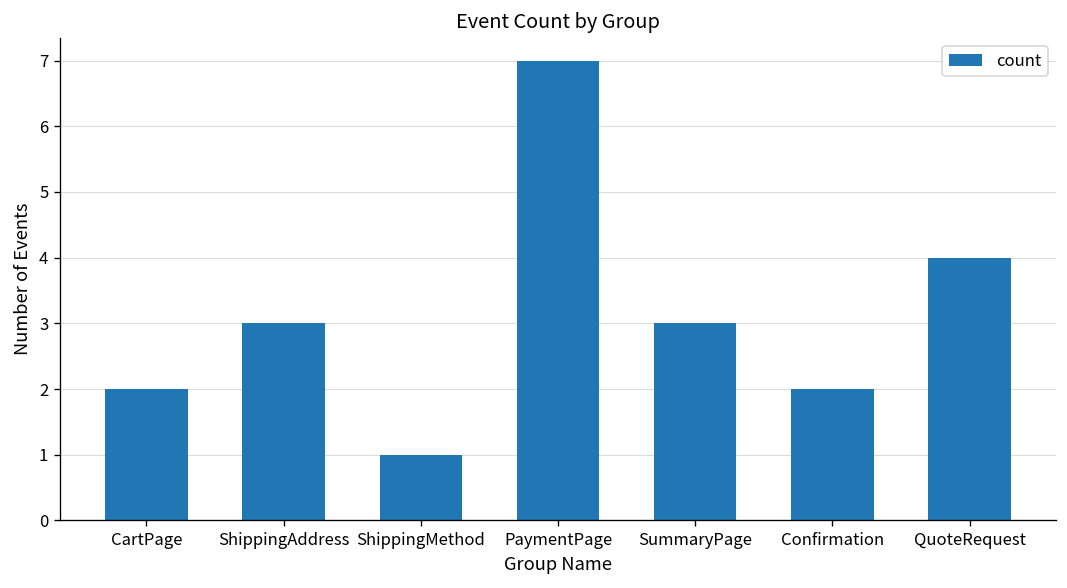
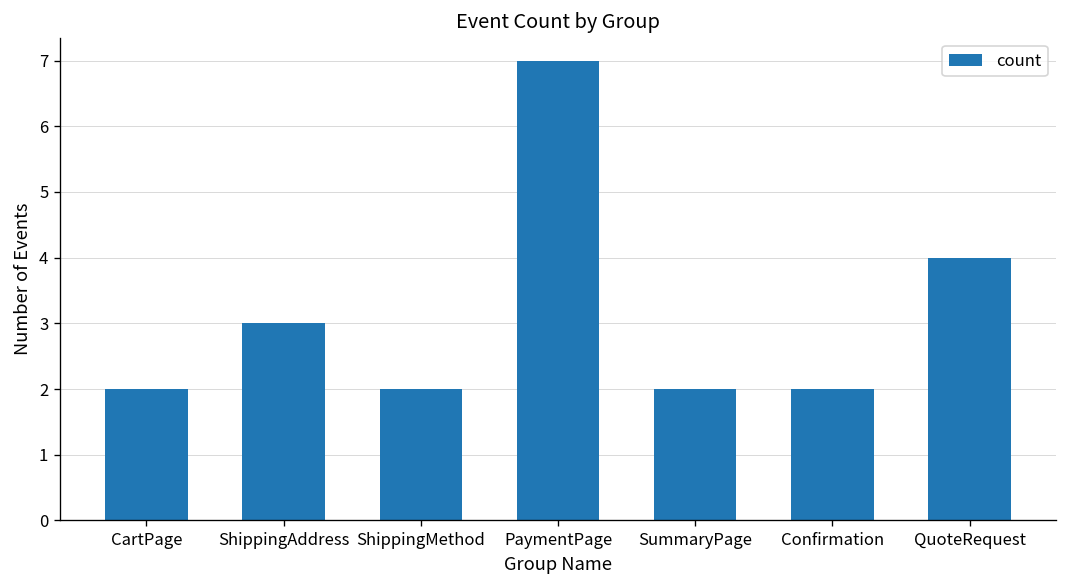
  {
    "CartPage": 2,
    "ShippingAddress": 3,
-   "ShippingMethod": 1,
+   "ShippingMethod": 2,
    "PaymentPage": 7,
-   "SummaryPage": 3,
+   "SummaryPage": 2,
    "Confirmation": 2,
    "QuoteRequest": 4
  }
